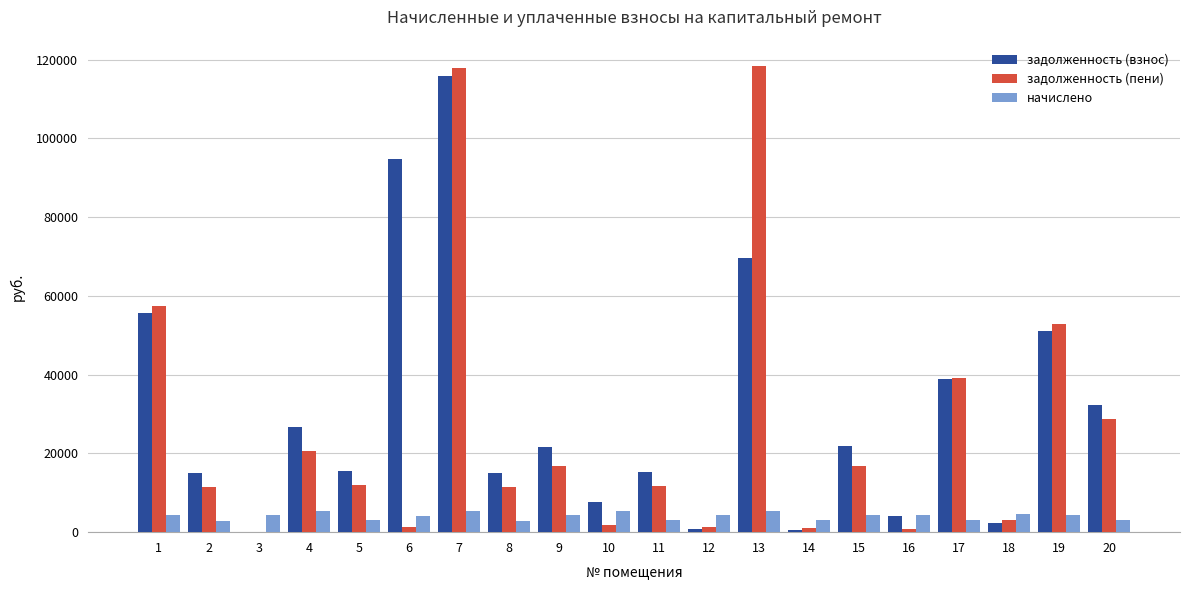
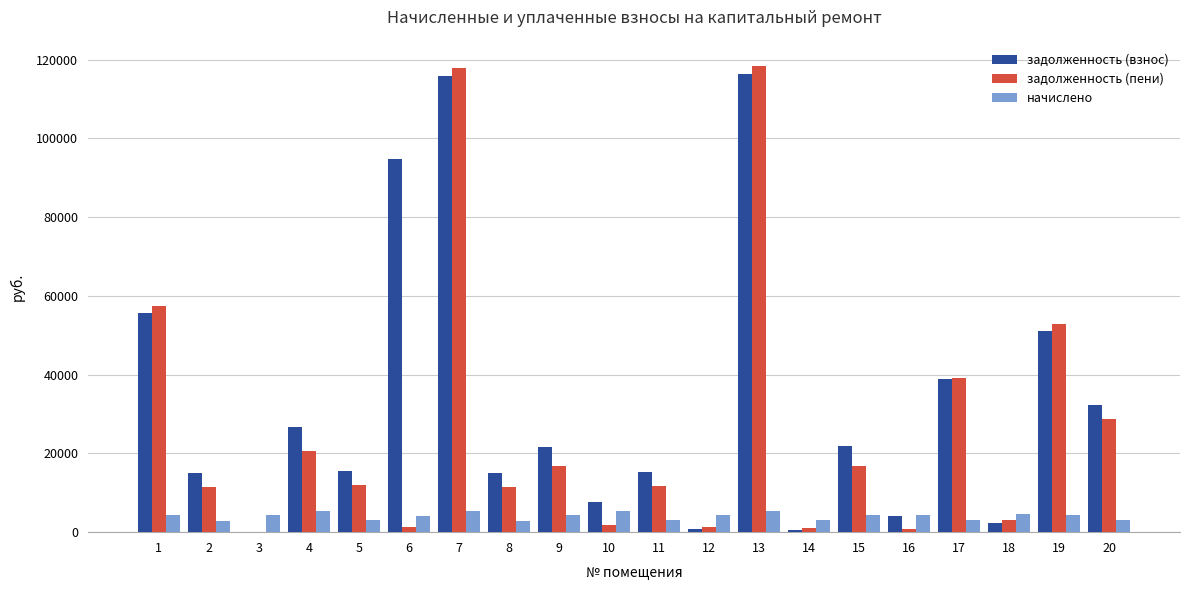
  {
    "задолженность (взнос)": {
      "1": 56000,
      "2": 15000,
      "3": 0,
      "4": 27000,
      "5": 16000,
      "6": 95000,
      "7": 116000,
      "8": 15000,
      "9": 22000,
      "10": 8000,
      "11": 15000,
      "12": 1000,
-     "13": 70000,
+     "13": 116000,
      "15": 22000,
      "16": 4000,
      "17": 39000,
      "18": 2000,
      "19": 51000,
      "20": 32000
    },
    "задолженность (пени)": {
      "1": 58000,
      "2": 12000,
      "3": 0,
      "4": 21000,
      "5": 12000,
      "6": 1000,
      "7": 118000,
      "8": 12000,
      "9": 17000,
      "10": 2000,
      "11": 12000,
      "12": 1000,
      "13": 118000,
      "14": 1000,
      "15": 17000,
      "16": 1000,
      "17": 39000,
      "18": 3000,
      "19": 53000,
      "20": 29000
    },
    "начислено": {
      "1": 4000,
      "2": 3000,
      "3": 4000,
      "4": 5000,
      "5": 3000,
      "6": 4000,
      "7": 5000,
      "8": 3000,
      "9": 4000,
      "10": 5000,
      "11": 3000,
      "12": 4000,
      "13": 5000,
      "14": 3000,
      "15": 4000,
      "16": 4000,
      "17": 3000,
      "18": 5000,
      "19": 4000,
      "20": 3000
    }
  }
